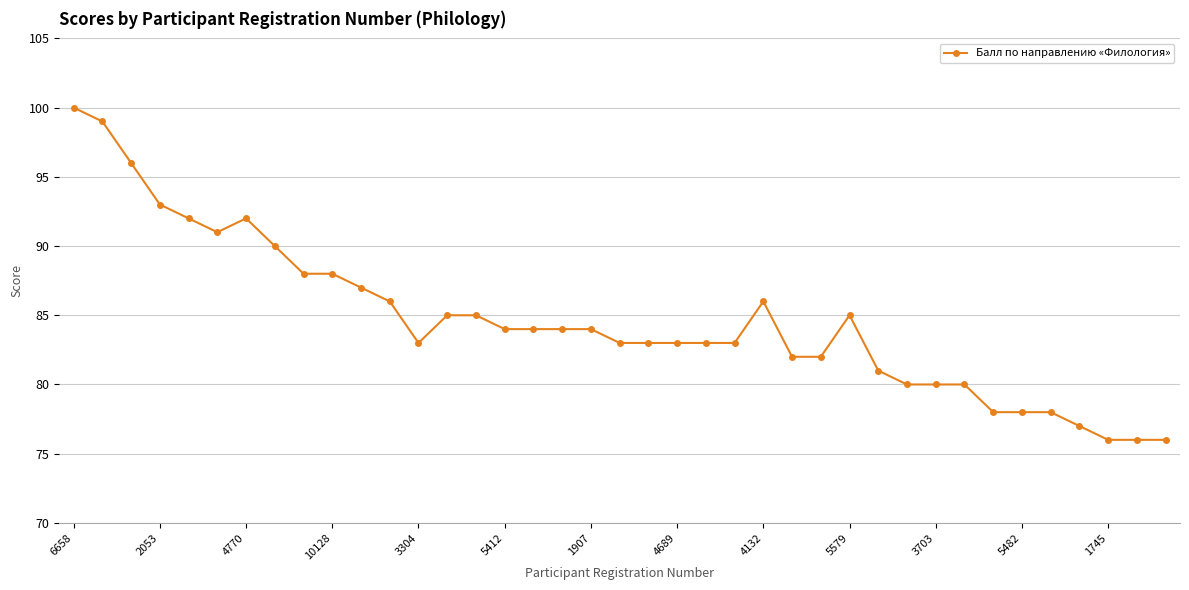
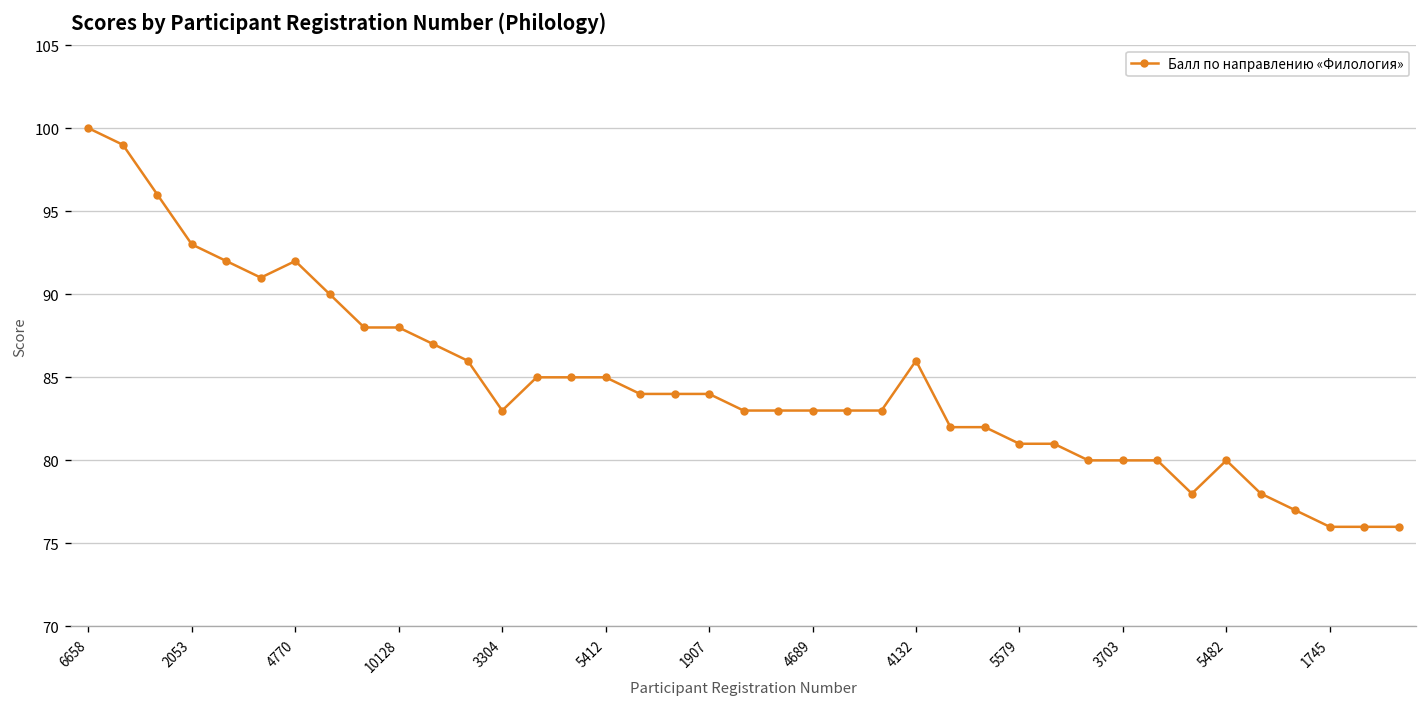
  {
    "6658": 100,
    "2053": 93,
    "4770": 92,
    "10128": 88,
    "3304": 83,
-   "5412": 84,
+   "5412": 85,
    "1907": 84,
    "4689": 83,
    "4132": 86,
-   "5579": 85,
+   "5579": 81,
    "3703": 80,
-   "5482": 78,
+   "5482": 80,
    "1745": 76
  }
